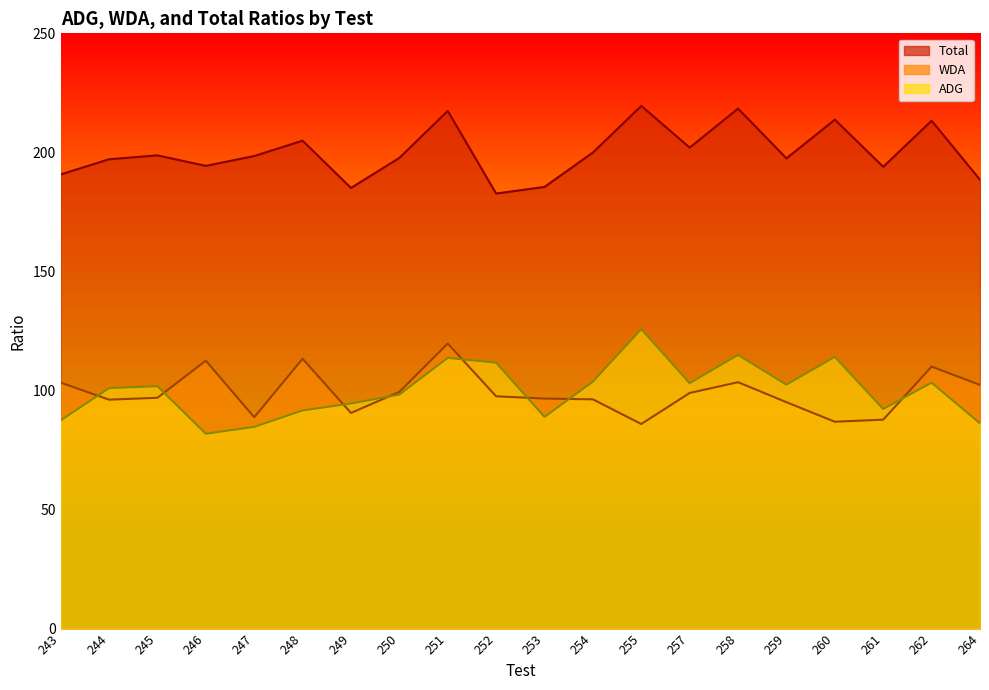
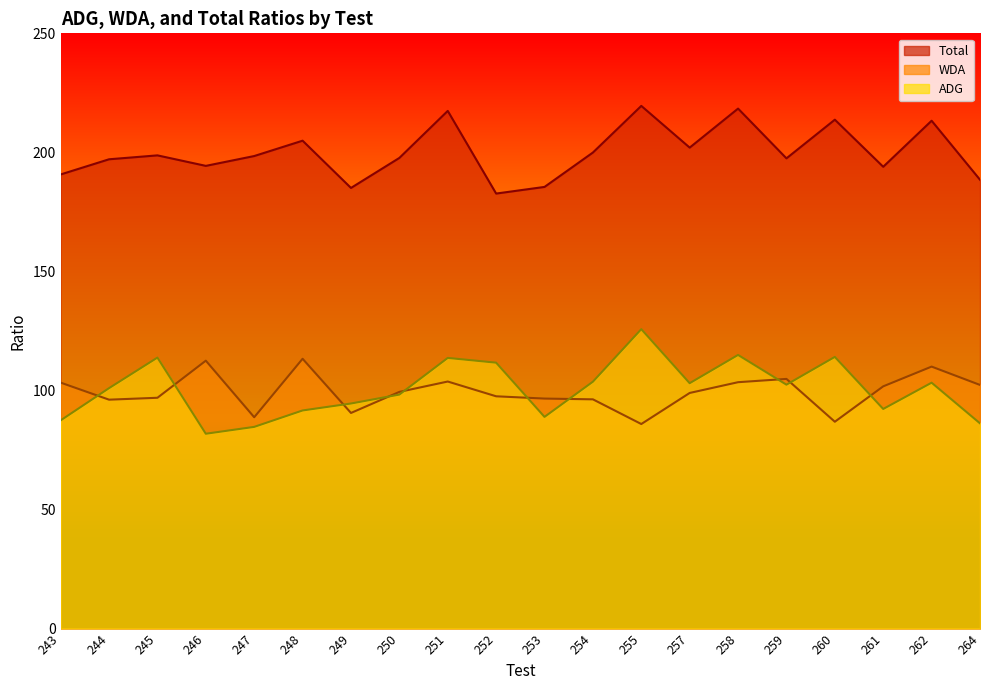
  {
    "Total": {
      "243": 191,
      "244": 197,
      "245": 199,
      "246": 194,
      "247": 198,
      "248": 205,
      "249": 185,
      "250": 198,
      "251": 217,
      "252": 183,
      "253": 185,
      "254": 200,
      "255": 220,
      "257": 202,
      "258": 218,
      "259": 197,
      "260": 214,
      "261": 194,
      "262": 213,
      "264": 189
    },
    "WDA": {
      "243": 103,
      "244": 96,
      "245": 97,
      "246": 113,
      "247": 89,
      "248": 113,
      "249": 91,
      "250": 99,
-     "251": 120,
+     "251": 104,
      "252": 98,
      "253": 97,
      "254": 96,
      "255": 86,
      "257": 99,
      "258": 103,
-     "259": 95,
+     "259": 105,
      "260": 87,
-     "261": 88,
+     "261": 102,
      "262": 110,
      "264": 102
    },
    "ADG": {
      "243": 87,
      "244": 101,
-     "245": 102,
+     "245": 114,
      "246": 82,
      "247": 85,
      "248": 92,
      "249": 95,
      "250": 98,
      "251": 114,
      "252": 112,
      "253": 89,
      "254": 104,
      "255": 126,
      "257": 103,
      "258": 115,
      "259": 102,
      "260": 114,
      "261": 92,
      "262": 103,
      "264": 86
    }
  }
